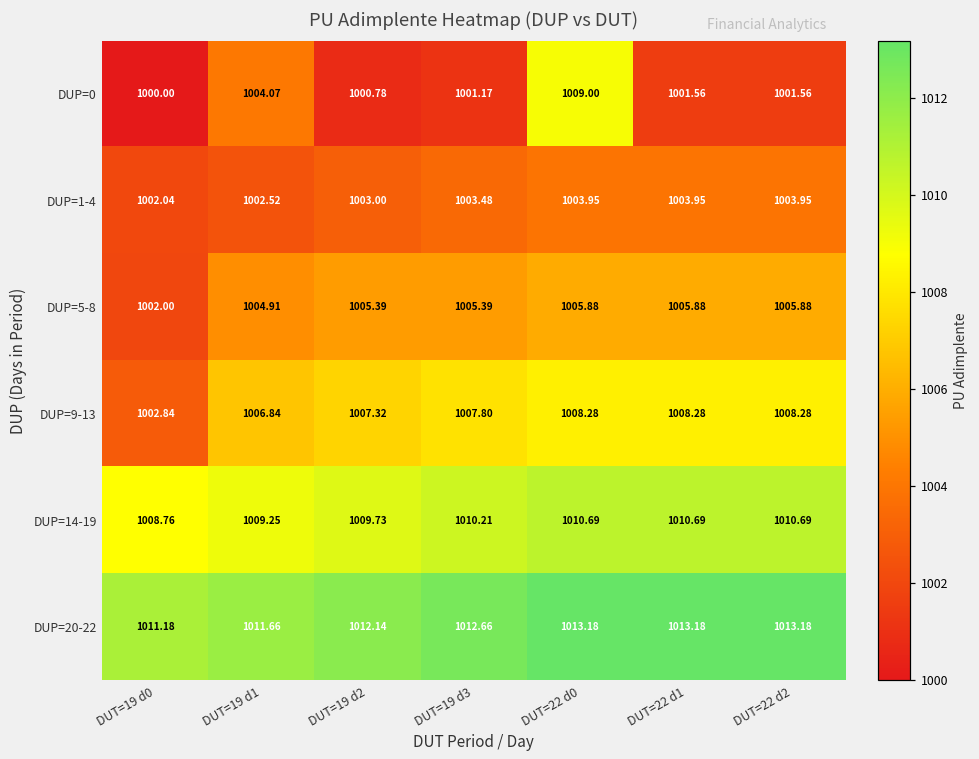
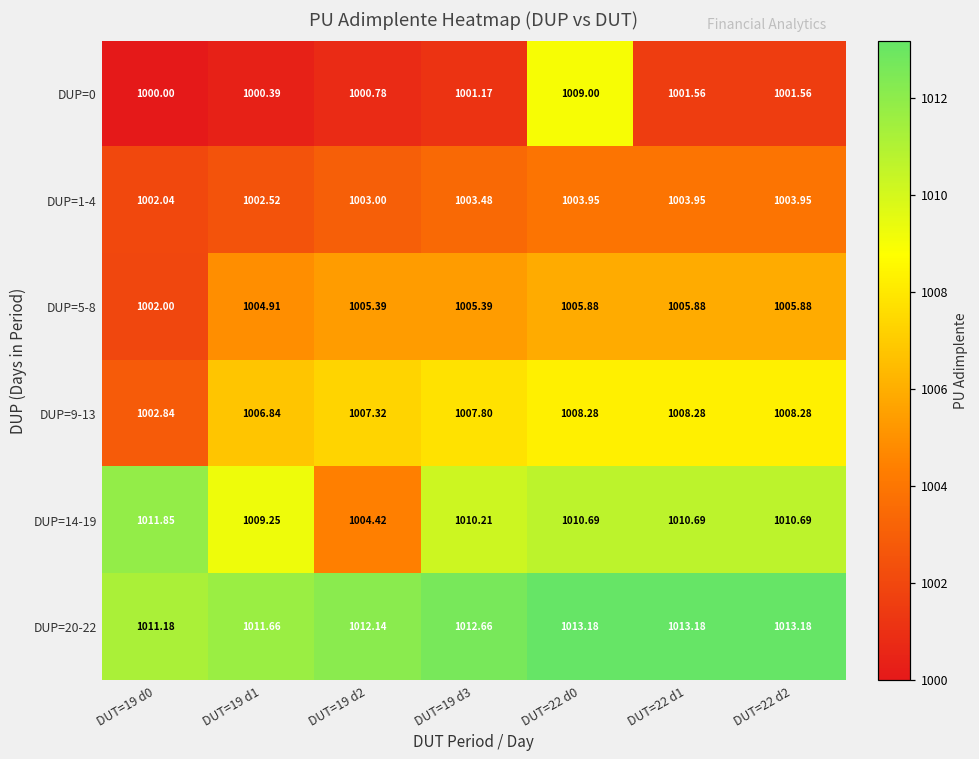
  {
    "DUP=0": {
      "DUT=19 d0": 1000.00,
-     "DUT=19 d1": 1004.07,
+     "DUT=19 d1": 1000.39,
      "DUT=19 d2": 1000.78,
      "DUT=19 d3": 1001.17,
      "DUT=22 d0": 1009.00,
      "DUT=22 d1": 1001.56,
      "DUT=22 d2": 1001.56
    },
    "DUP=1-4": {
      "DUT=19 d0": 1002.04,
      "DUT=19 d1": 1002.52,
      "DUT=19 d2": 1003.00,
      "DUT=19 d3": 1003.48,
      "DUT=22 d0": 1003.95,
      "DUT=22 d1": 1003.95,
      "DUT=22 d2": 1003.95
    },
    "DUP=5-8": {
      "DUT=19 d0": 1002.00,
      "DUT=19 d1": 1004.91,
      "DUT=19 d2": 1005.39,
      "DUT=19 d3": 1005.39,
      "DUT=22 d0": 1005.88,
      "DUT=22 d1": 1005.88,
      "DUT=22 d2": 1005.88
    },
    "DUP=9-13": {
      "DUT=19 d0": 1002.84,
      "DUT=19 d1": 1006.84,
      "DUT=19 d2": 1007.32,
      "DUT=19 d3": 1007.80,
      "DUT=22 d0": 1008.28,
      "DUT=22 d1": 1008.28,
      "DUT=22 d2": 1008.28
    },
    "DUP=14-19": {
-     "DUT=19 d0": 1008.76,
+     "DUT=19 d0": 1011.85,
      "DUT=19 d1": 1009.25,
-     "DUT=19 d2": 1009.73,
+     "DUT=19 d2": 1004.42,
      "DUT=19 d3": 1010.21,
      "DUT=22 d0": 1010.69,
      "DUT=22 d1": 1010.69,
      "DUT=22 d2": 1010.69
    },
    "DUP=20-22": {
      "DUT=19 d0": 1011.18,
      "DUT=19 d1": 1011.66,
      "DUT=19 d2": 1012.14,
      "DUT=19 d3": 1012.66,
      "DUT=22 d0": 1013.18,
      "DUT=22 d1": 1013.18,
      "DUT=22 d2": 1013.18
    }
  }
